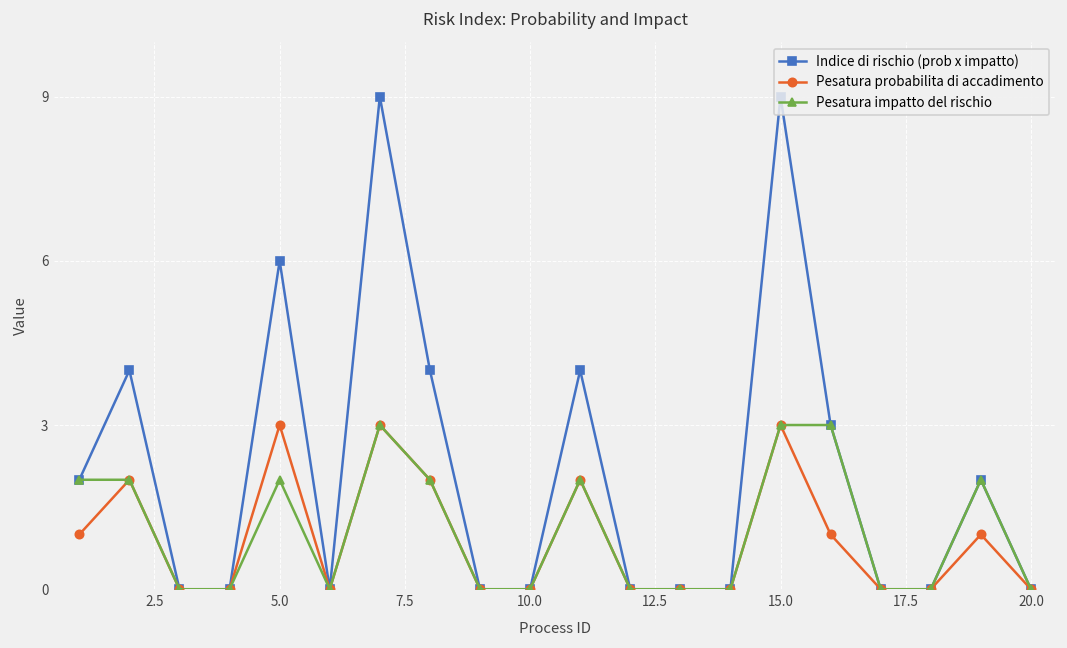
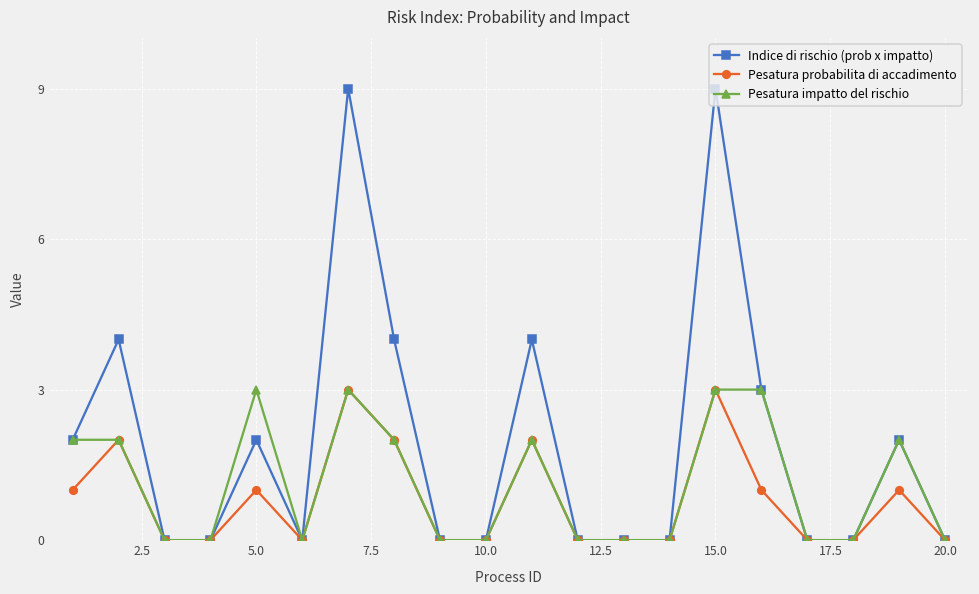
  {
    "Indice di rischio (prob x impatto)": {
-     "5.0": 6
+     "5.0": 2
    },
    "Pesatura probabilita di accadimento": {
-     "5.0": 3
+     "5.0": 1
    },
    "Pesatura impatto del rischio": {
-     "5.0": 2
+     "5.0": 3
    }
  }
